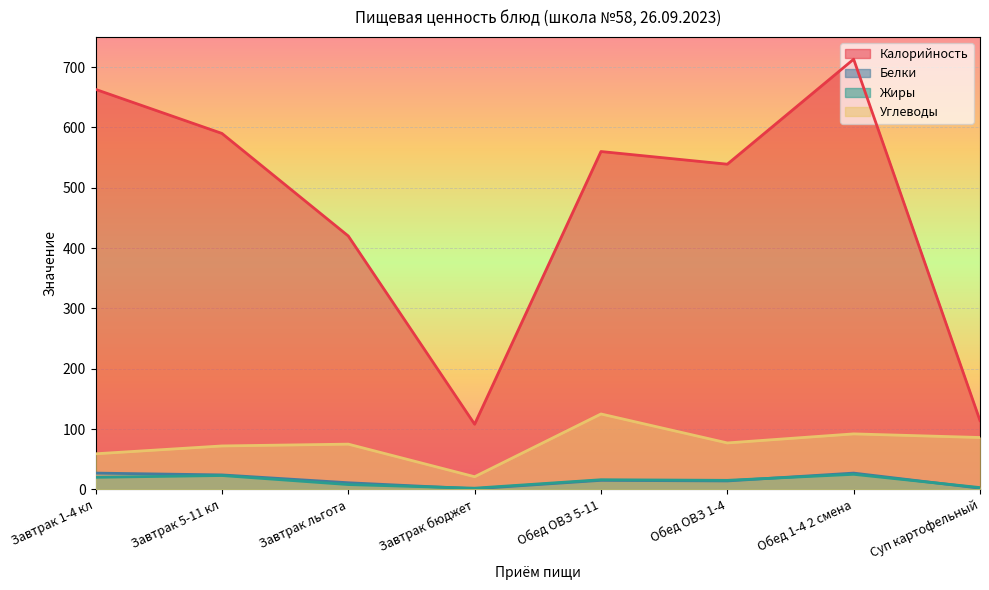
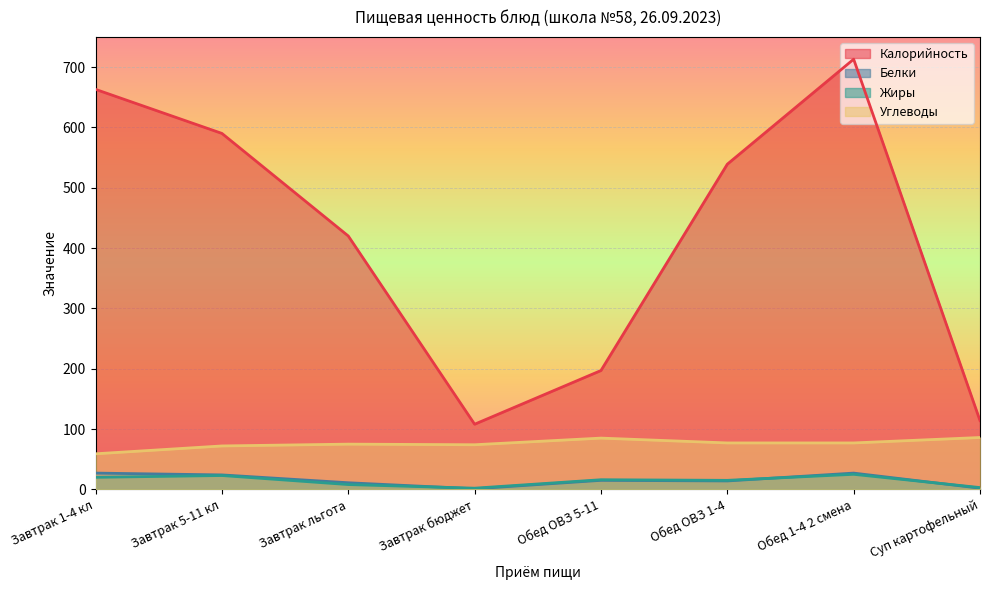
  {
    "Калорийность": {
      "Завтрак 1-4 кл": 660,
      "Завтрак 5-11 кл": 590,
      "Завтрак льгота": 420,
      "Завтрак бюджет": 110,
-     "Обед ОВЗ 5-11": 560,
+     "Обед ОВЗ 5-11": 200,
      "Обед ОВЗ 1-4": 540,
      "Суп картофельный": 110
    },
    "Углеводы": {
      "Завтрак 1-4 кл": 60,
      "Завтрак 5-11 кл": 70,
      "Завтрак льгота": 80,
-     "Завтрак бюджет": 20,
-     "Обед ОВЗ 5-11": 130,
+     "Завтрак бюджет": 70,
+     "Обед ОВЗ 5-11": 90,
      "Обед ОВЗ 1-4": 80,
-     "Обед 1-4 2 смена": 90,
+     "Обед 1-4 2 смена": 80,
      "Суп картофельный": 90
    }
  }
